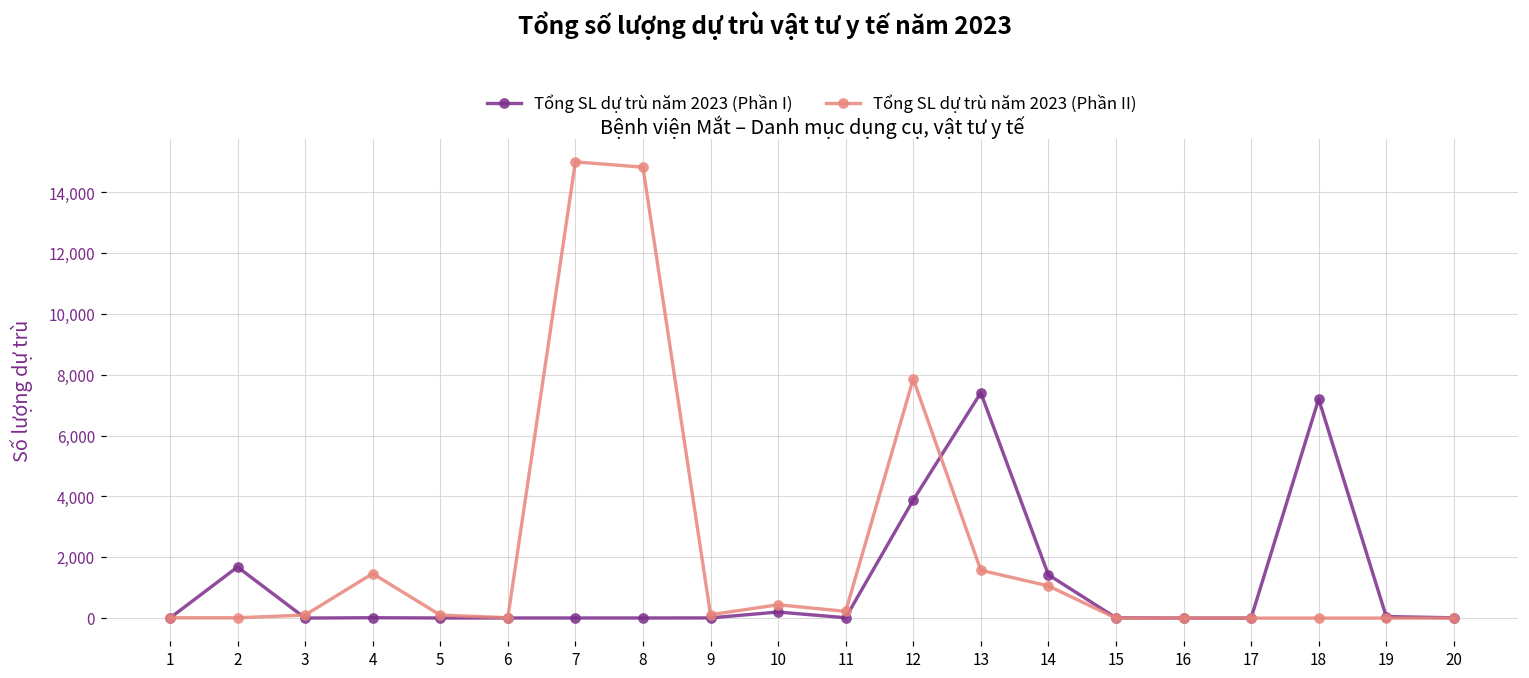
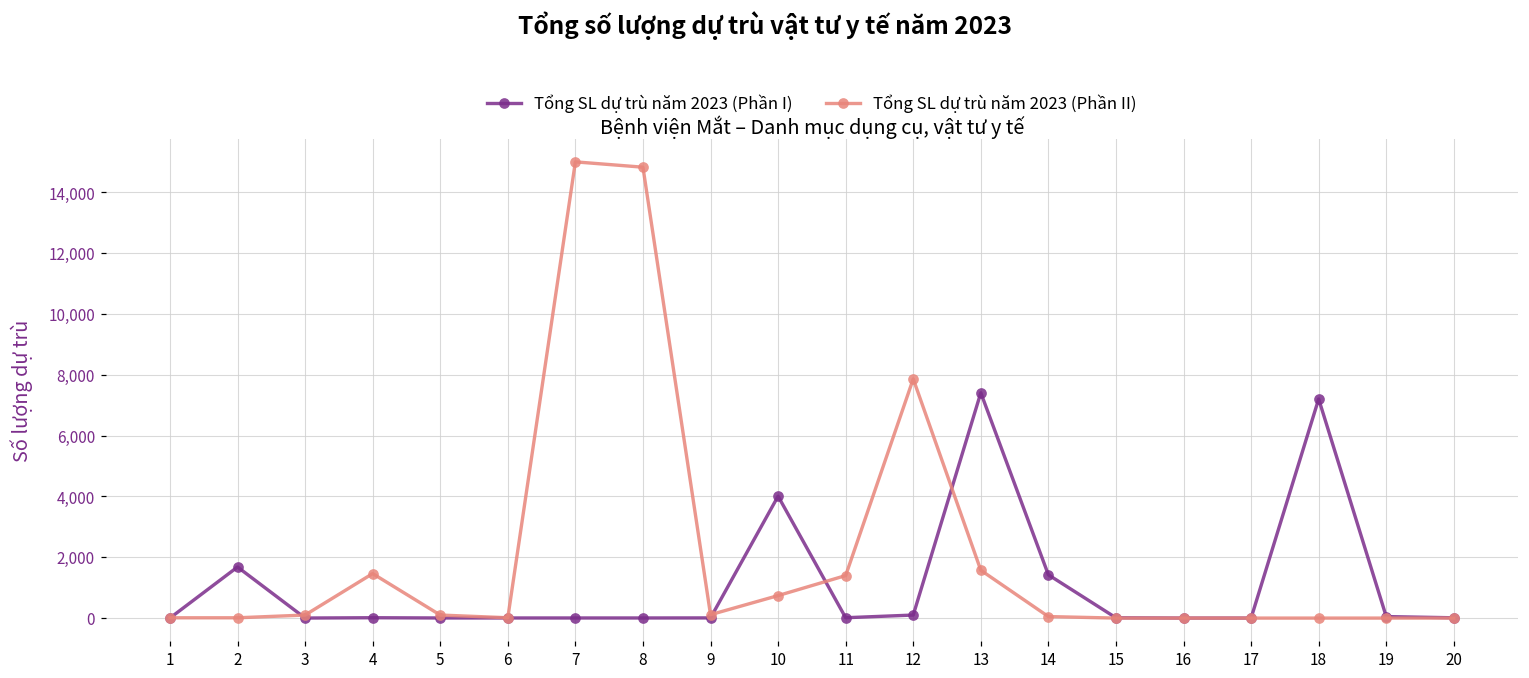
  {
    "Tổng SL dự trù năm 2023 (Phần I)": {
      "2": "1,700",
      "3": "0",
      "4": "0",
      "5": "0",
      "7": "0",
      "8": "0",
      "9": "0",
-     "10": "200",
+     "10": "4,000",
      "11": "0",
-     "12": "3,900",
+     "12": "100",
      "13": "7,400",
      "14": "1,400",
      "18": "7,200"
    },
    "Tổng SL dự trù năm 2023 (Phần II)": {
      "2": "0",
      "3": "100",
      "4": "1,500",
      "5": "100",
      "7": "15,000",
      "8": "14,800",
      "9": "100",
-     "10": "400",
-     "11": "200",
+     "10": "700",
+     "11": "1,400",
      "12": "7,900",
      "13": "1,600",
-     "14": "1,100",
+     "14": "100",
      "18": "0"
    }
  }
